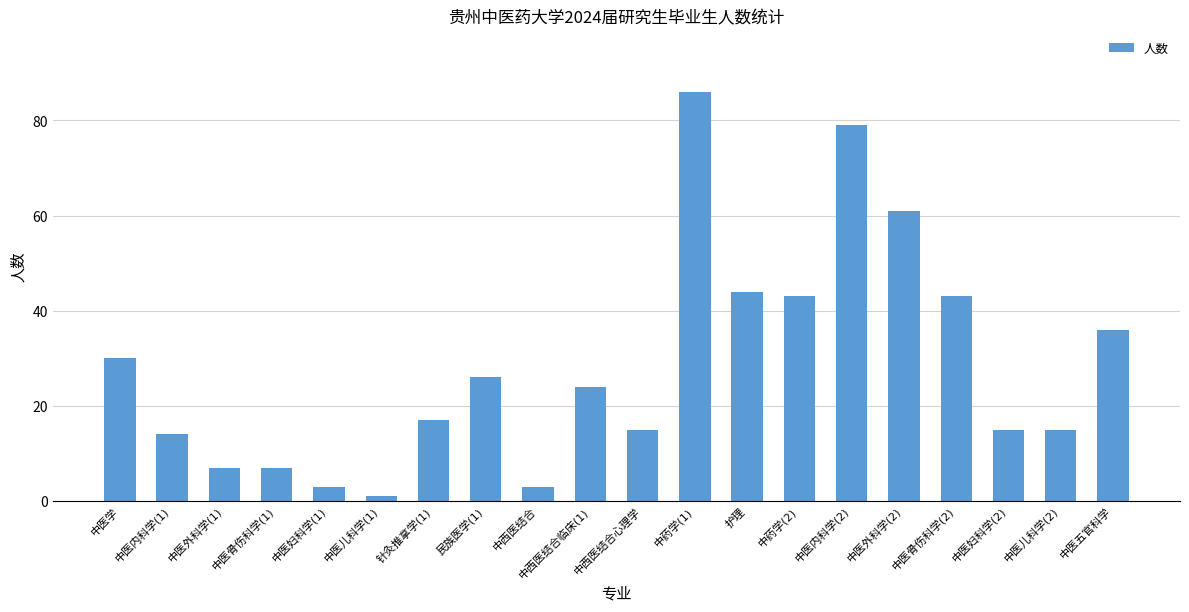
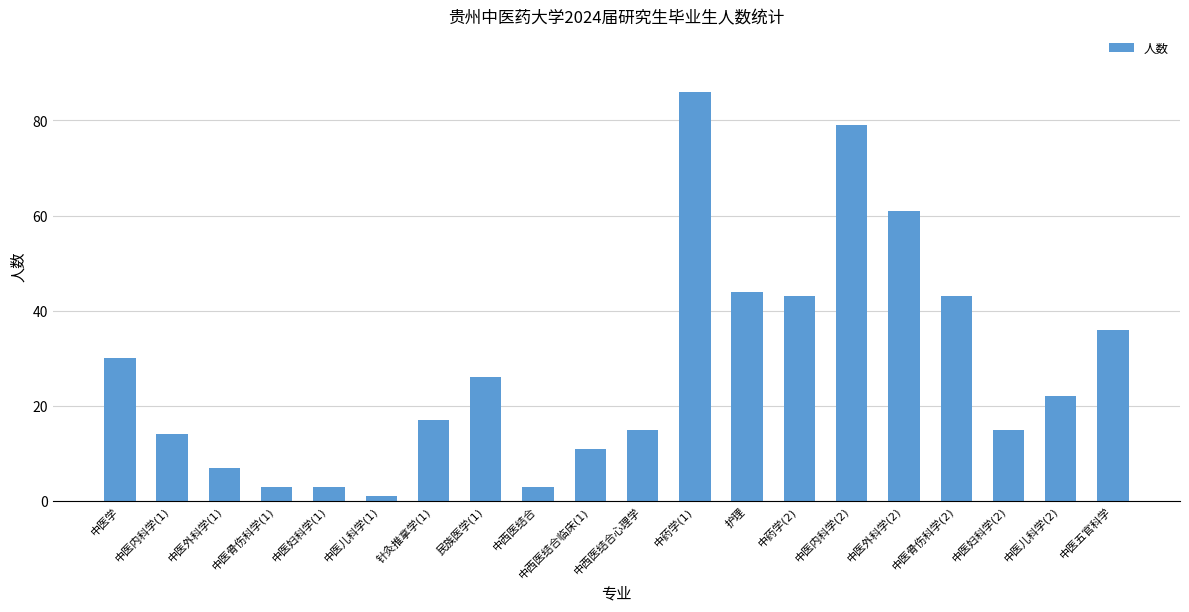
  {
    "中医学": 30,
    "中医内科学(1)": 14,
    "中医外科学(1)": 7,
-   "中医骨伤科学(1)": 7,
+   "中医骨伤科学(1)": 3,
    "中医妇科学(1)": 3,
    "中医儿科学(1)": 1,
    "针灸推拿学(1)": 17,
    "民族医学(1)": 26,
    "中西医结合": 3,
-   "中西医结合临床(1)": 24,
+   "中西医结合临床(1)": 11,
    "中西医结合心理学": 15,
    "中药学(1)": 86,
    "护理": 44,
    "中药学(2)": 43,
    "中医内科学(2)": 79,
    "中医外科学(2)": 61,
    "中医骨伤科学(2)": 43,
    "中医妇科学(2)": 15,
-   "中医儿科学(2)": 15,
+   "中医儿科学(2)": 22,
    "中医五官科学": 36
  }
